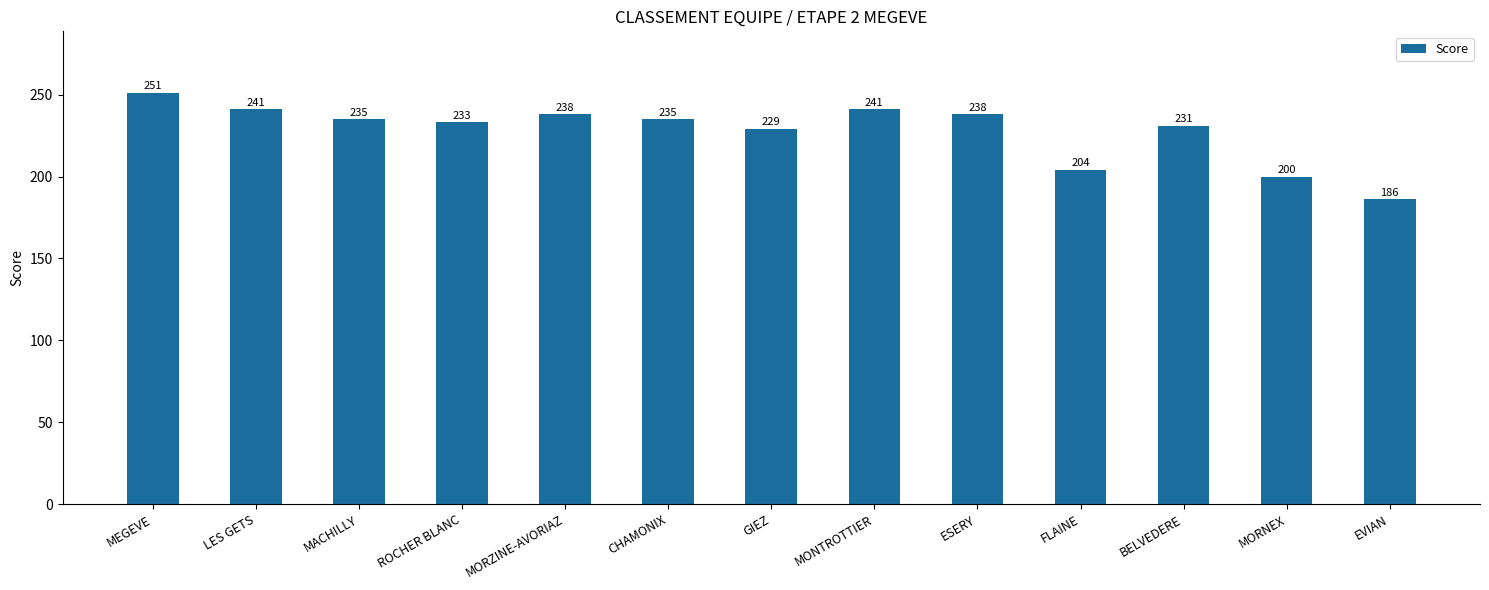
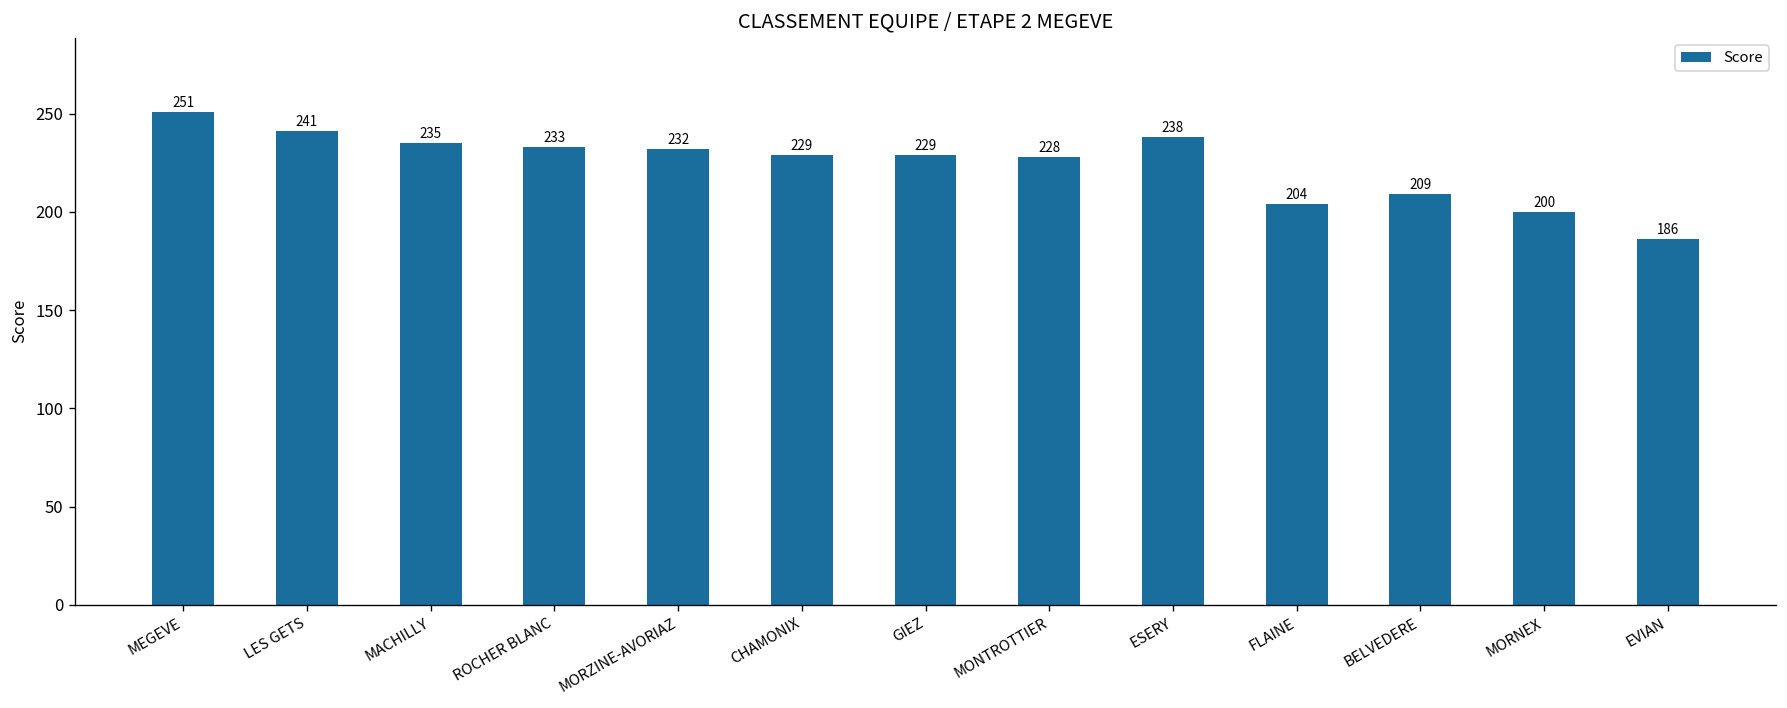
  {
    "MEGEVE": 251,
    "LES GETS": 241,
    "MACHILLY": 235,
    "ROCHER BLANC": 233,
-   "MORZINE-AVORIAZ": 238,
-   "CHAMONIX": 235,
+   "MORZINE-AVORIAZ": 232,
+   "CHAMONIX": 229,
    "GIEZ": 229,
-   "MONTROTTIER": 241,
+   "MONTROTTIER": 228,
    "ESERY": 238,
    "FLAINE": 204,
-   "BELVEDERE": 231,
+   "BELVEDERE": 209,
    "MORNEX": 200,
    "EVIAN": 186
  }
